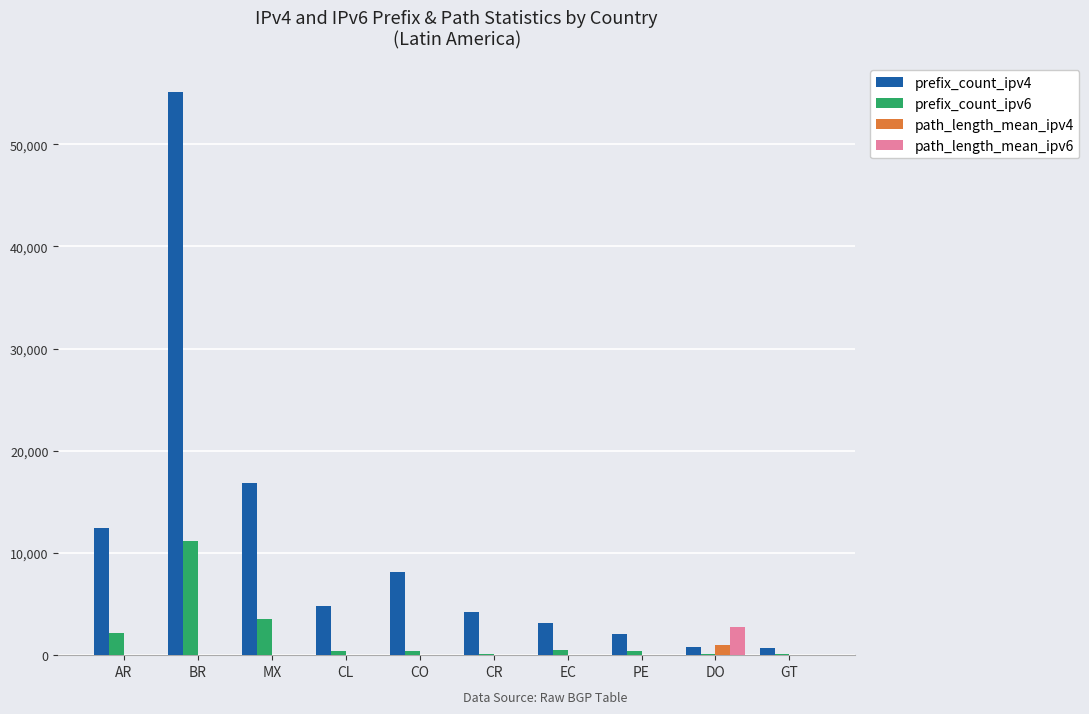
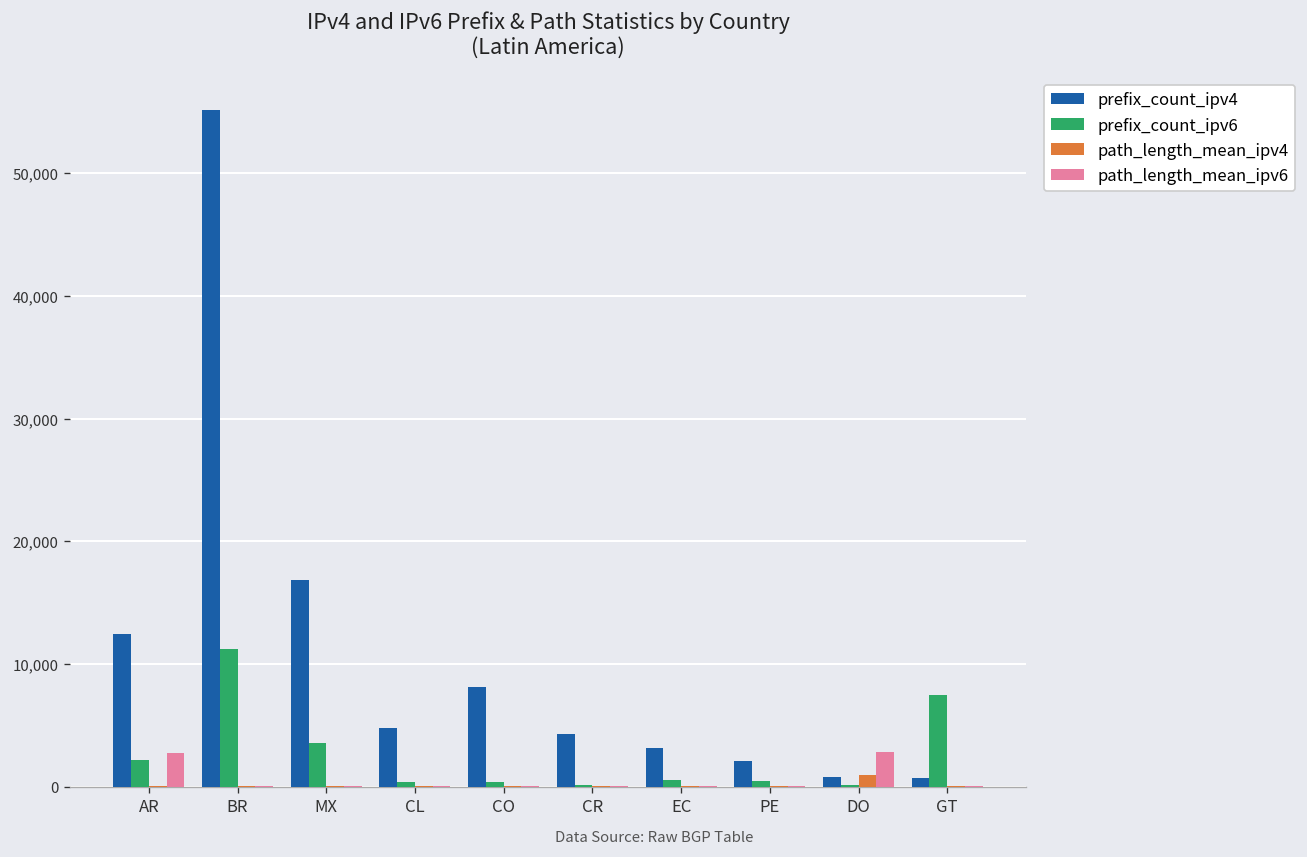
  {
    "prefix_count_ipv4": {
      "AR": "12,400",
      "BR": "55,100",
      "MX": "16,900",
      "CL": "4,800",
      "CO": "8,100",
      "CR": "4,300",
      "EC": "3,100",
      "PE": "2,100",
      "DO": "800",
      "GT": "700"
    },
    "prefix_count_ipv6": {
      "AR": "2,100",
      "BR": "11,200",
      "MX": "3,500",
      "CL": "400",
      "CO": "400",
      "EC": "500",
      "PE": "400",
-     "GT": "100"
+     "GT": "7,500"
    },
    "path_length_mean_ipv4": {
      "DO": "1,000"
    },
    "path_length_mean_ipv6": {
-     "AR": "0",
+     "AR": "2,700",
      "DO": "2,800"
    }
  }
